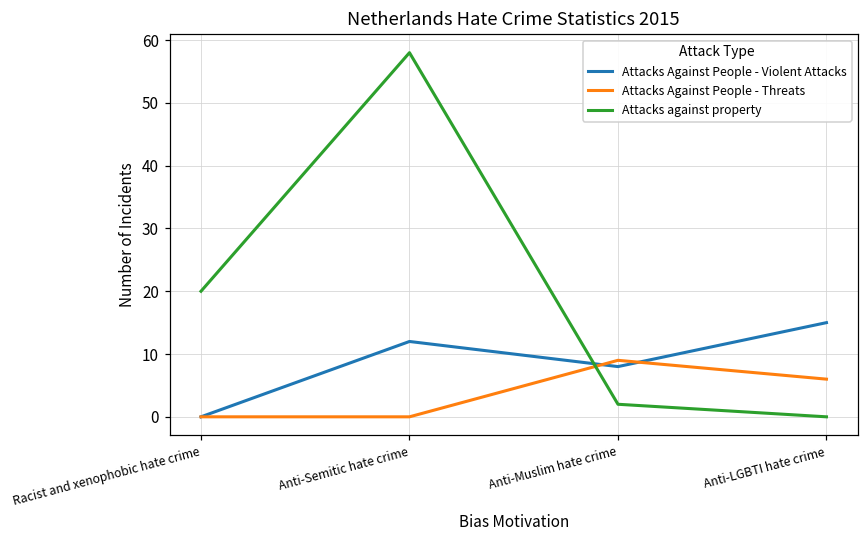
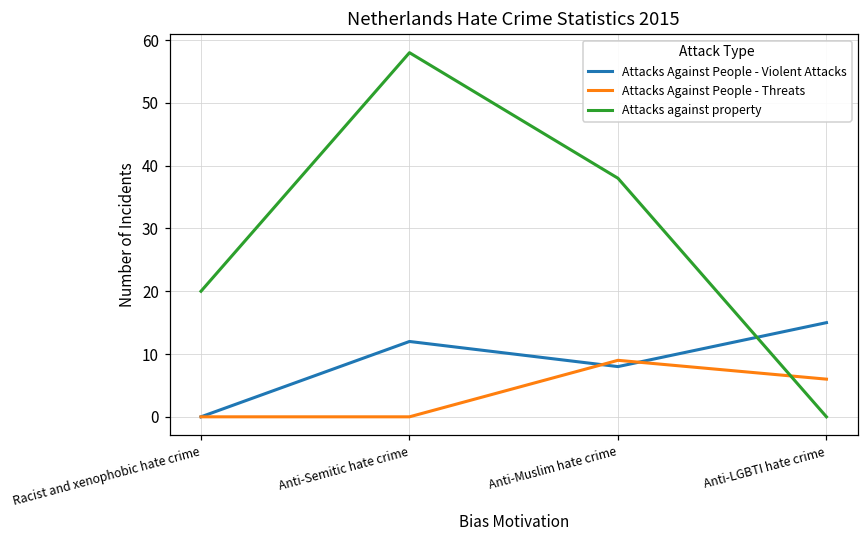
  {
    "Attacks Against People - Violent Attacks": {
      "Anti-Semitic hate crime": 12,
      "Anti-Muslim hate crime": 8,
      "Anti-LGBTI hate crime": 15
    },
    "Attacks Against People - Threats": {
      "Anti-Semitic hate crime": 0,
      "Anti-Muslim hate crime": 9,
      "Anti-LGBTI hate crime": 6
    },
    "Attacks against property": {
      "Racist and xenophobic hate crime": 20,
      "Anti-Semitic hate crime": 58,
-     "Anti-Muslim hate crime": 2,
+     "Anti-Muslim hate crime": 38,
      "Anti-LGBTI hate crime": 0
    }
  }
